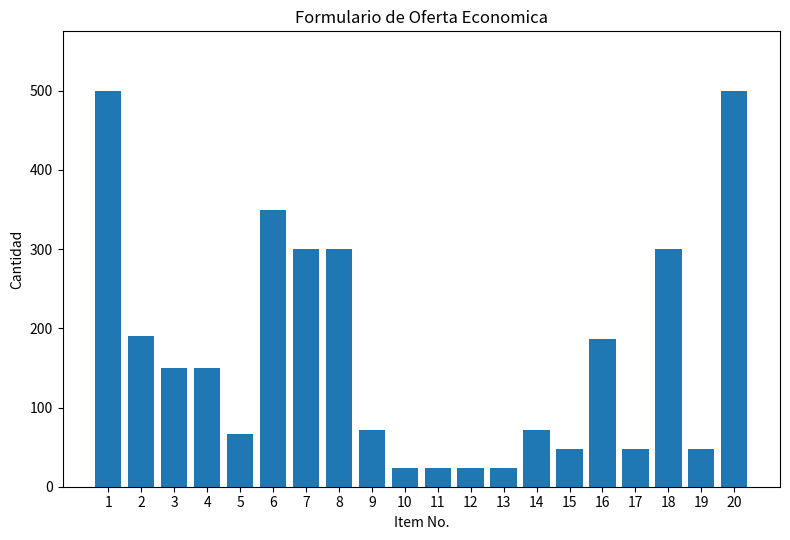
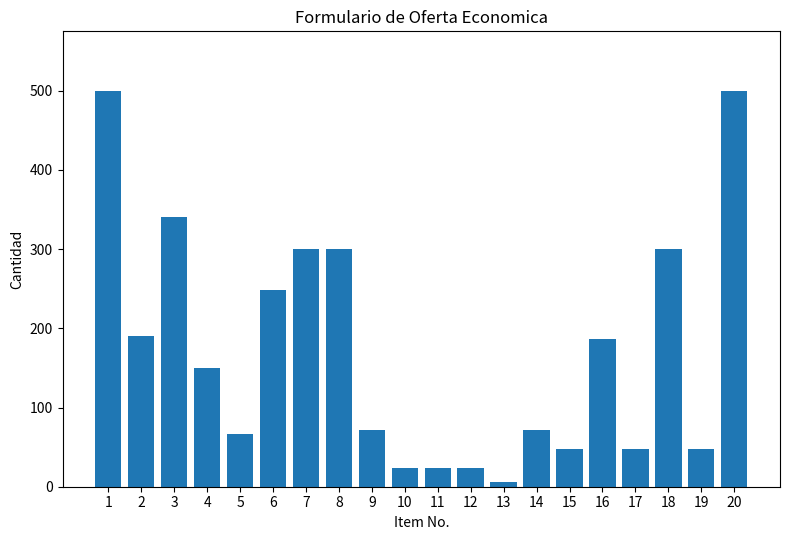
  {
    "1": 500,
    "2": 190,
-   "3": 150,
+   "3": 340,
    "4": 150,
    "5": 70,
-   "6": 350,
+   "6": 250,
    "7": 300,
    "8": 300,
    "9": 70,
    "10": 20,
    "11": 20,
    "12": 20,
-   "13": 20,
+   "13": 10,
    "14": 70,
    "15": 50,
    "16": 190,
    "17": 50,
    "18": 300,
    "19": 50,
    "20": 500
  }
